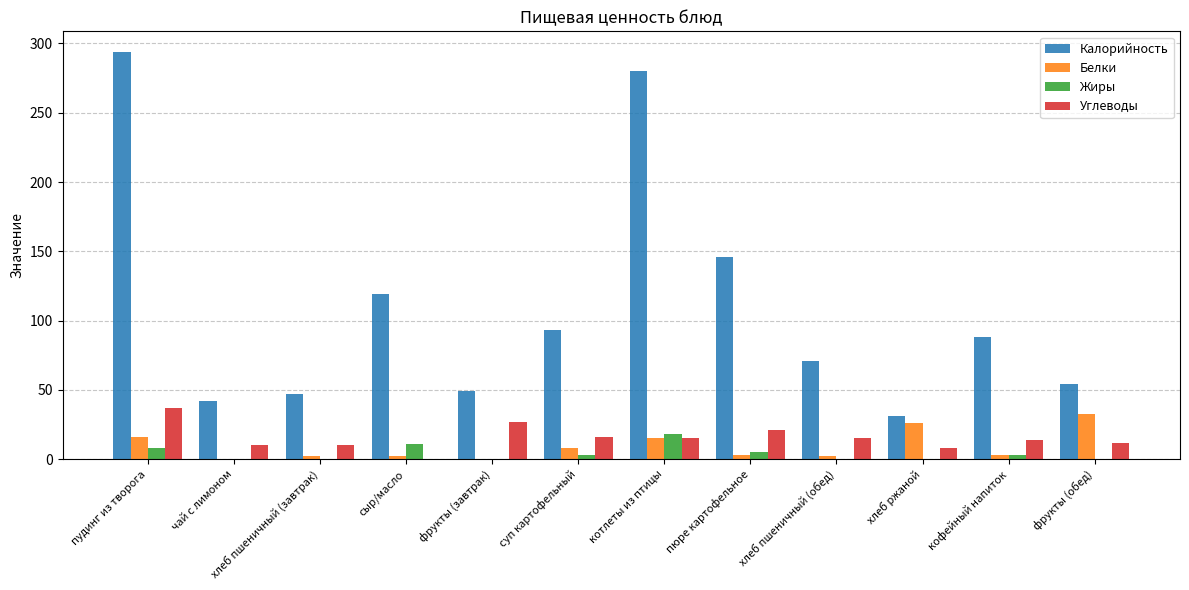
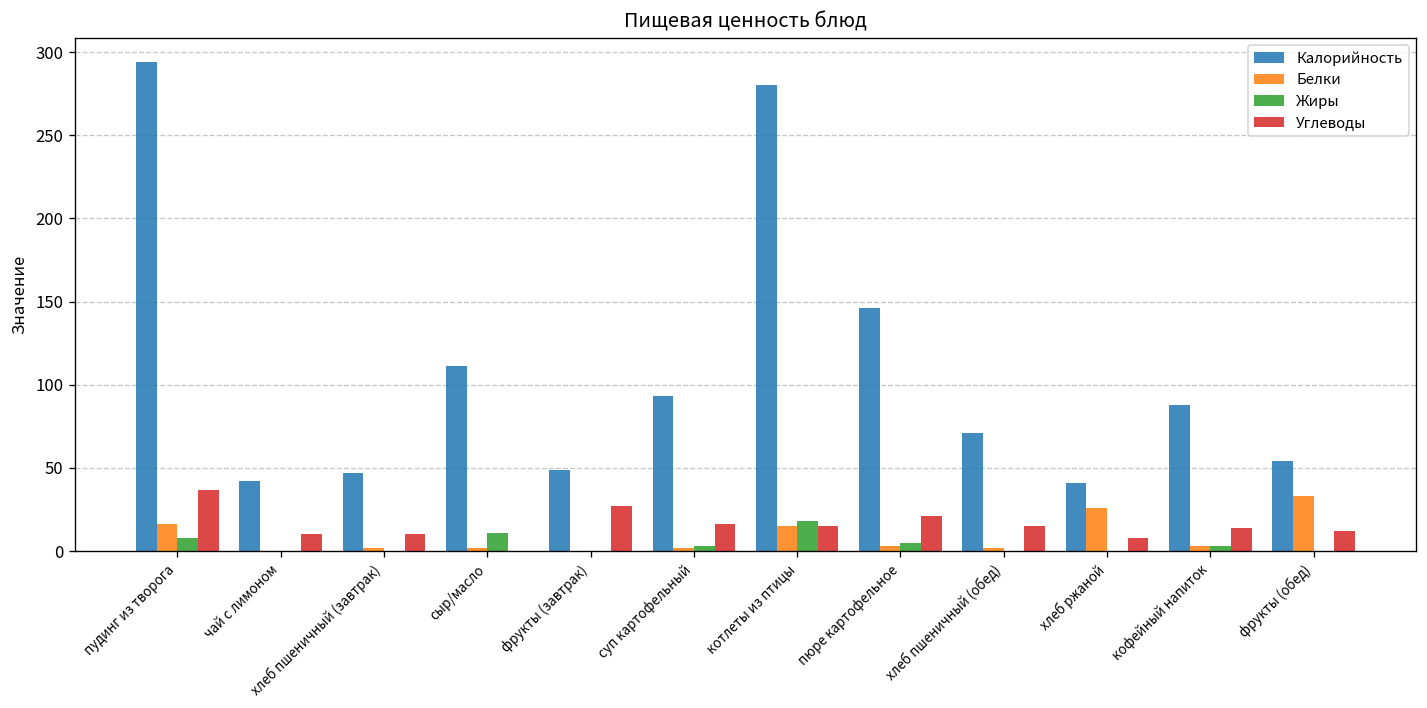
  {
    "Калорийность": {
      "пудинг из творога": 294,
      "чай с лимоном": 42,
      "хлеб пшеничный (завтрак)": 47,
-     "сыр/масло": 119,
+     "сыр/масло": 111,
      "фрукты (завтрак)": 49,
      "суп картофельный": 93,
      "котлеты из птицы": 280,
      "пюре картофельное": 146,
      "хлеб пшеничный (обед)": 71,
-     "хлеб ржаной": 31,
+     "хлеб ржаной": 41,
      "кофейный напиток": 88,
      "фрукты (обед)": 54
    },
    "Белки": {
      "пудинг из творога": 16,
      "чай с лимоном": 0,
      "хлеб пшеничный (завтрак)": 2,
      "сыр/масло": 2,
      "фрукты (завтрак)": 0,
-     "суп картофельный": 8,
+     "суп картофельный": 2,
      "котлеты из птицы": 15,
      "пюре картофельное": 3,
      "хлеб пшеничный (обед)": 2,
      "хлеб ржаной": 26,
      "кофейный напиток": 3,
      "фрукты (обед)": 33
    },
    "Жиры": {
      "пудинг из творога": 8,
      "чай с лимоном": 0,
      "хлеб пшеничный (завтрак)": 0,
      "сыр/масло": 11,
      "фрукты (завтрак)": 0,
      "суп картофельный": 3,
      "котлеты из птицы": 18,
      "пюре картофельное": 5,
      "хлеб пшеничный (обед)": 0,
      "хлеб ржаной": 0,
      "кофейный напиток": 3,
      "фрукты (обед)": 0
    },
    "Углеводы": {
      "пудинг из творога": 37,
      "чай с лимоном": 10,
      "хлеб пшеничный (завтрак)": 10,
      "сыр/масло": 0,
      "фрукты (завтрак)": 27,
      "суп картофельный": 16,
      "котлеты из птицы": 15,
      "пюре картофельное": 21,
      "хлеб пшеничный (обед)": 15,
      "хлеб ржаной": 8,
      "кофейный напиток": 14,
      "фрукты (обед)": 12
    }
  }
